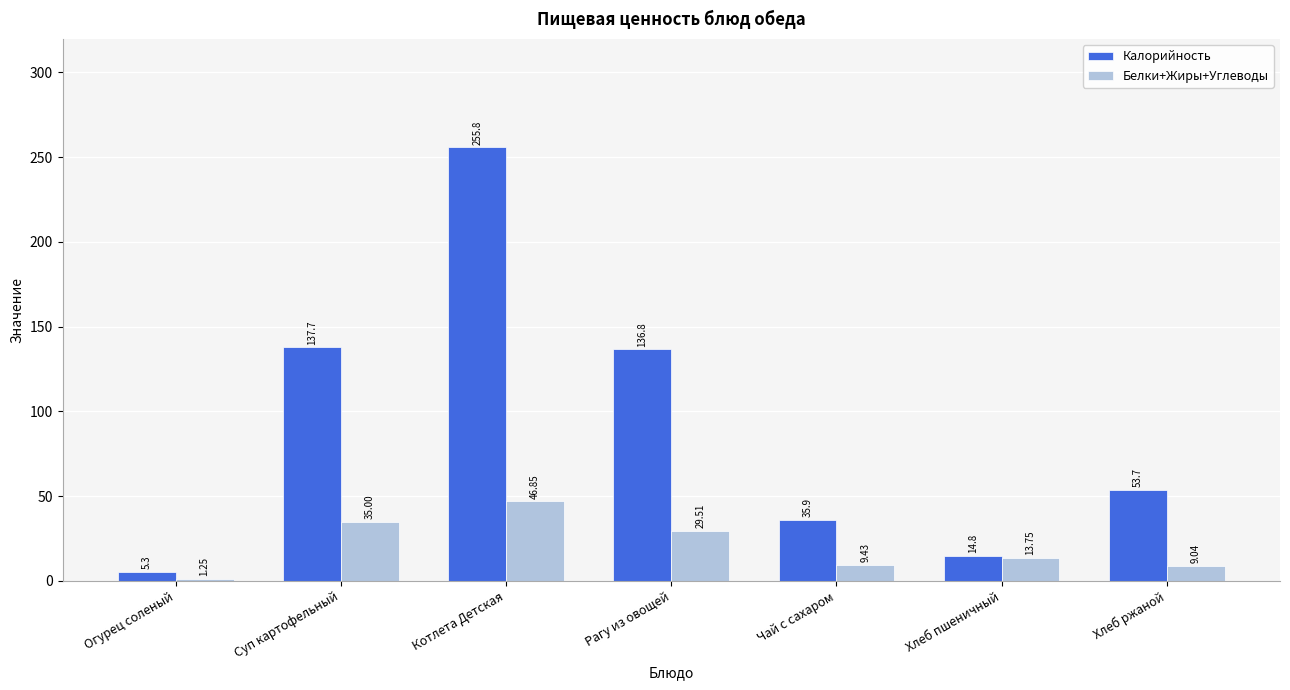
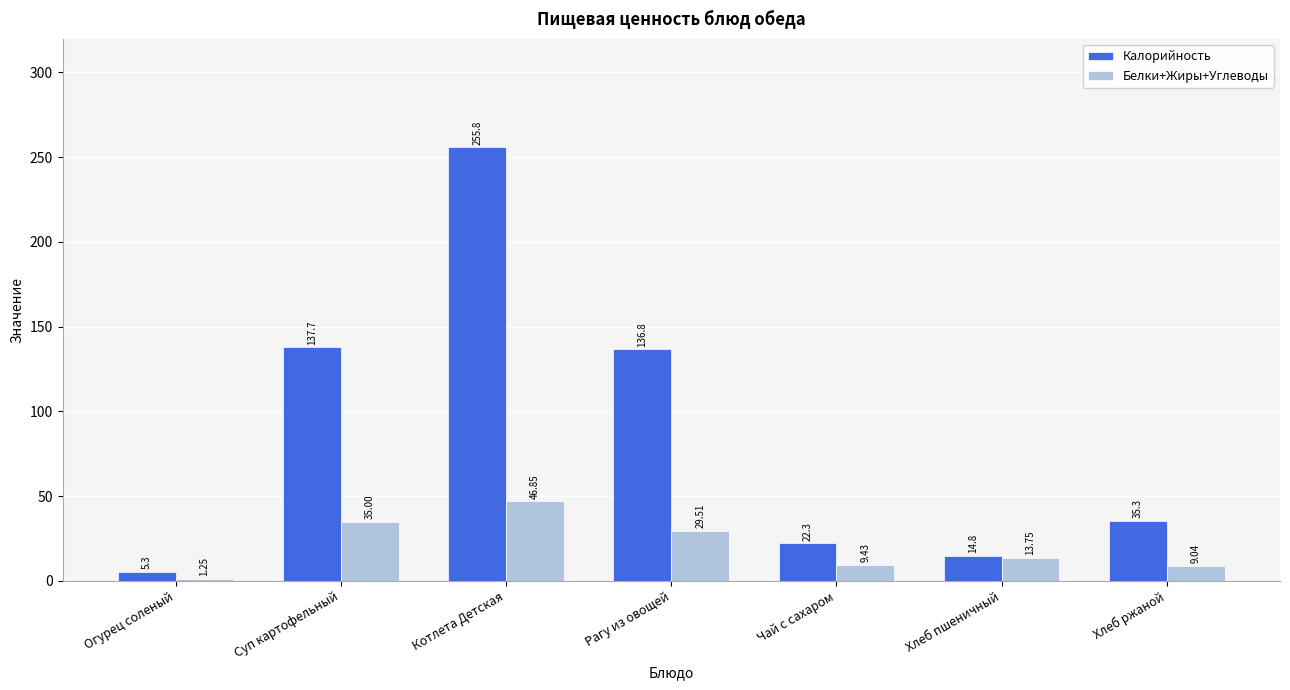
  {
    "Калорийность": {
      "Огурец соленый": 5.3,
      "Суп картофельный": 137.7,
      "Котлета Детская": 255.8,
      "Рагу из овощей": 136.8,
-     "Чай с сахаром": 35.9,
+     "Чай с сахаром": 22.3,
      "Хлеб пшеничный": 14.8,
-     "Хлеб ржаной": 53.7
+     "Хлеб ржаной": 35.3
    },
    "Белки+Жиры+Углеводы": {
      "Огурец соленый": 1.25,
      "Суп картофельный": 35.00,
      "Котлета Детская": 46.85,
      "Рагу из овощей": 29.51,
      "Чай с сахаром": 9.43,
      "Хлеб пшеничный": 13.75,
      "Хлеб ржаной": 9.04
    }
  }
